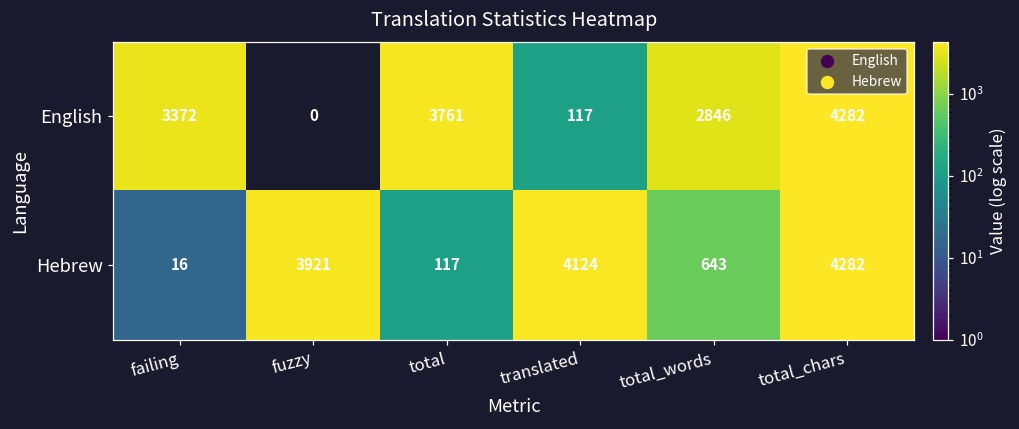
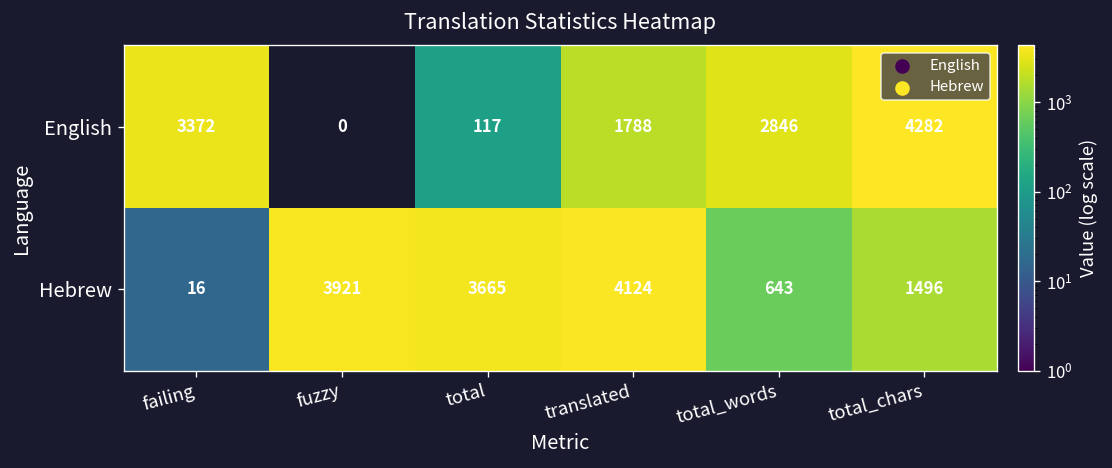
  {
    "English": {
      "failing": 3372,
      "fuzzy": 0,
-     "total": 3761,
-     "translated": 117,
+     "total": 117,
+     "translated": 1788,
      "total_words": 2846,
      "total_chars": 4282
    },
    "Hebrew": {
      "failing": 16,
      "fuzzy": 3921,
-     "total": 117,
+     "total": 3665,
      "translated": 4124,
      "total_words": 643,
-     "total_chars": 4282
+     "total_chars": 1496
    }
  }
